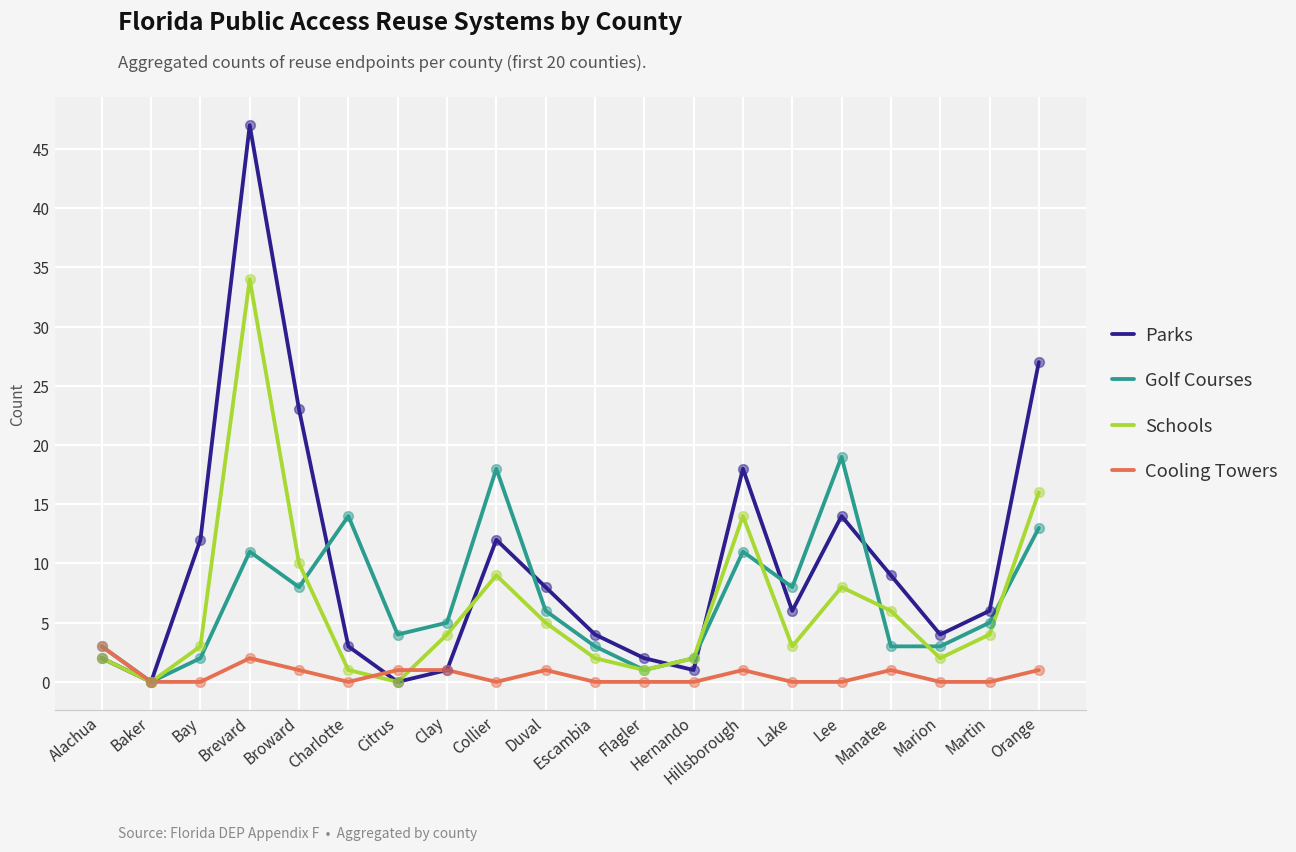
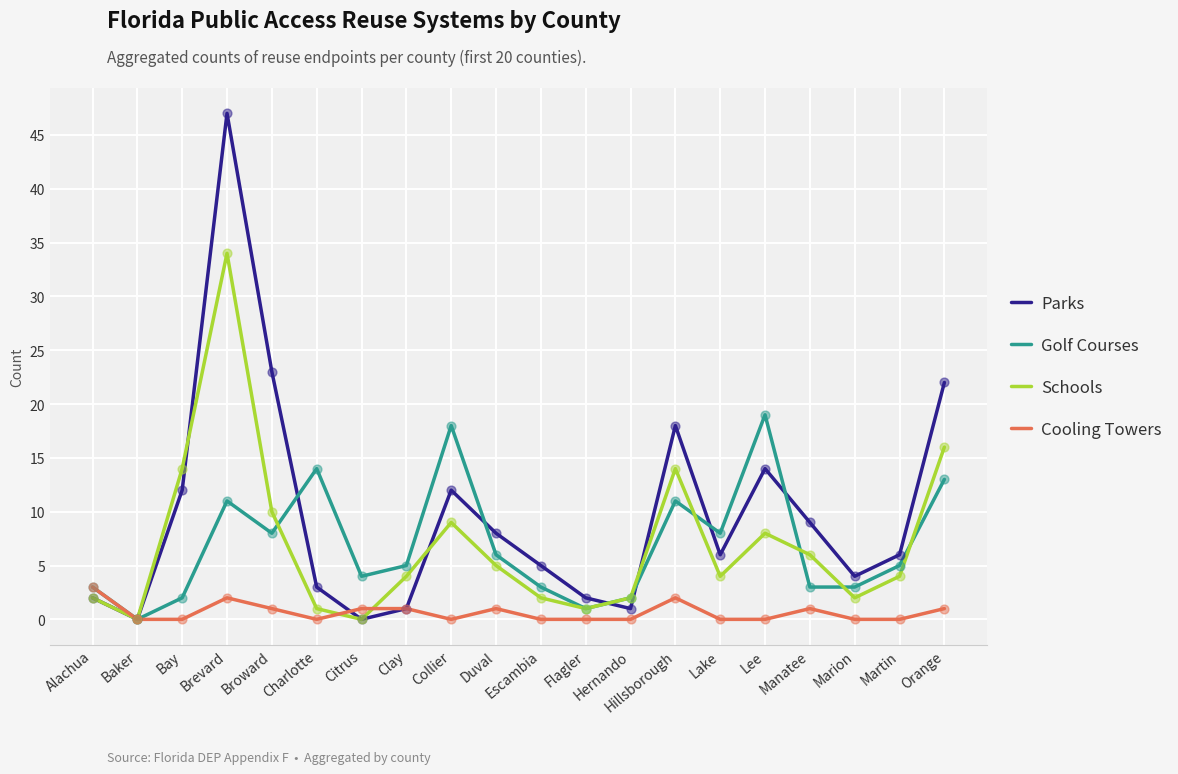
  {
    "Parks": {
      "Bay": 12,
      "Brevard": 47,
      "Broward": 23,
      "Charlotte": 3,
      "Collier": 12,
      "Duval": 8,
-     "Escambia": 4,
+     "Escambia": 5,
      "Flagler": 2,
      "Hernando": 1,
      "Hillsborough": 18,
      "Lake": 6,
      "Lee": 14,
      "Manatee": 9,
      "Marion": 4,
      "Martin": 6,
-     "Orange": 27
+     "Orange": 22
    },
    "Golf Courses": {
      "Bay": 2,
      "Brevard": 11,
      "Broward": 8,
      "Charlotte": 14,
      "Citrus": 4,
      "Clay": 5,
      "Collier": 18,
      "Duval": 6,
      "Escambia": 3,
      "Hillsborough": 11,
      "Lake": 8,
      "Lee": 19,
      "Manatee": 3,
      "Marion": 3,
      "Martin": 5,
      "Orange": 13
    },
    "Schools": {
-     "Bay": 3,
+     "Bay": 14,
      "Brevard": 34,
      "Broward": 10,
      "Charlotte": 1,
      "Clay": 4,
      "Collier": 9,
      "Duval": 5,
      "Escambia": 2,
      "Hillsborough": 14,
-     "Lake": 3,
+     "Lake": 4,
      "Lee": 8,
      "Manatee": 6,
      "Marion": 2,
      "Martin": 4,
      "Orange": 16
    },
    "Cooling Towers": {
      "Bay": 0,
      "Brevard": 2,
      "Broward": 1,
      "Charlotte": 0,
      "Citrus": 1,
      "Collier": 0,
      "Duval": 1,
      "Escambia": 0,
      "Flagler": 0,
      "Hernando": 0,
-     "Hillsborough": 1,
+     "Hillsborough": 2,
      "Lake": 0,
      "Lee": 0,
      "Manatee": 1,
      "Marion": 0,
      "Martin": 0,
      "Orange": 1
    }
  }
